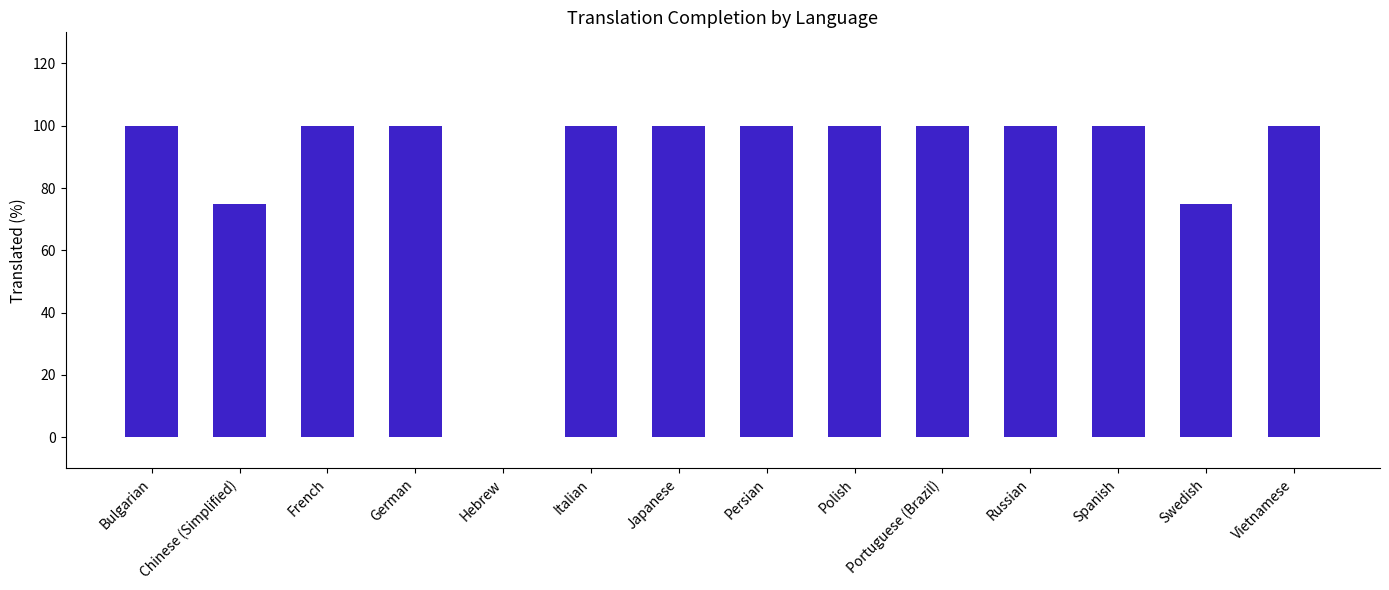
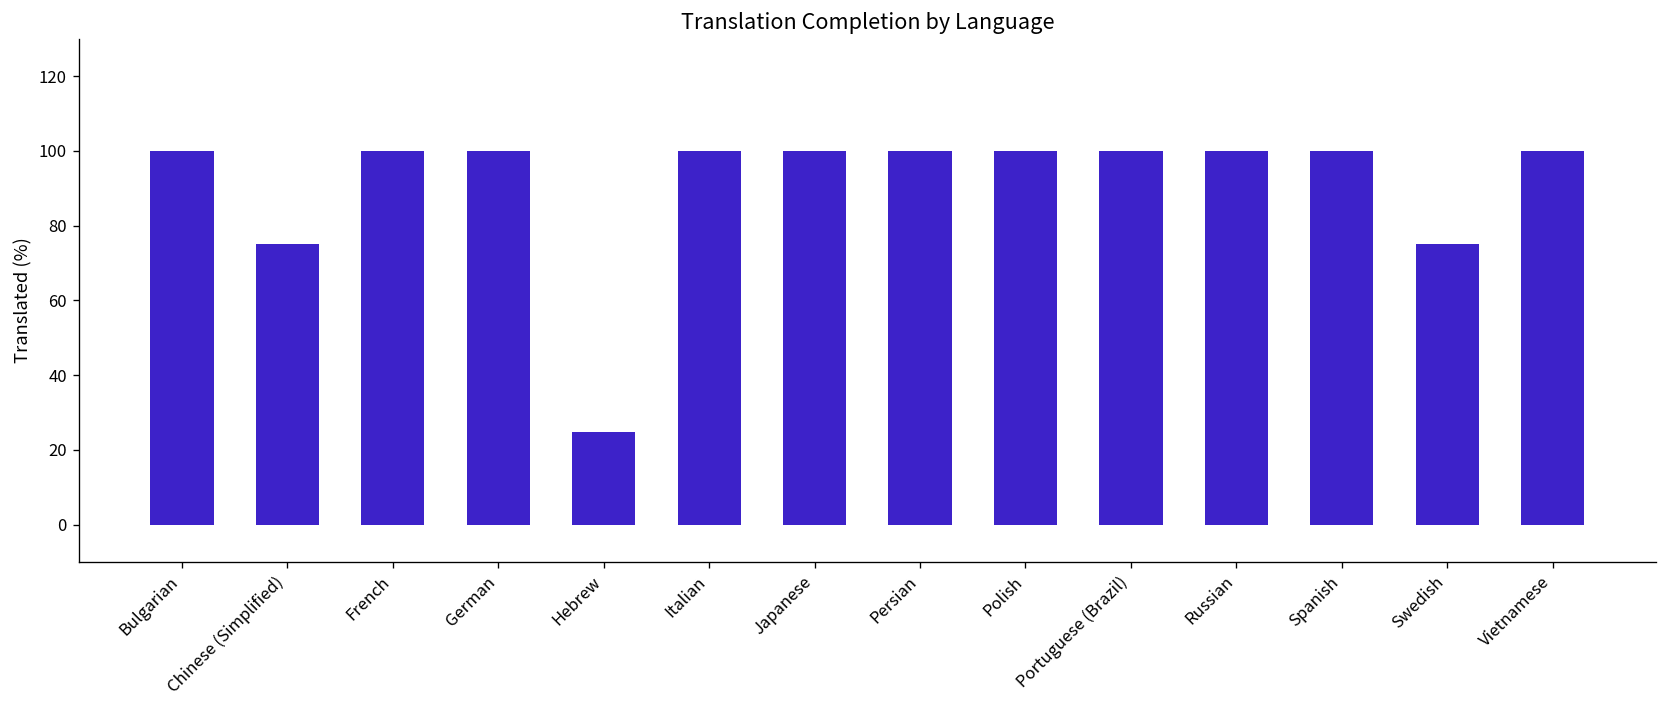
  {
    "Bulgarian": 100,
    "Chinese (Simplified)": 75,
    "French": 100,
    "German": 100,
-   "Hebrew": 0,
+   "Hebrew": 25,
    "Italian": 100,
    "Japanese": 100,
    "Persian": 100,
    "Polish": 100,
    "Portuguese (Brazil)": 100,
    "Russian": 100,
    "Spanish": 100,
    "Swedish": 75,
    "Vietnamese": 100
  }
